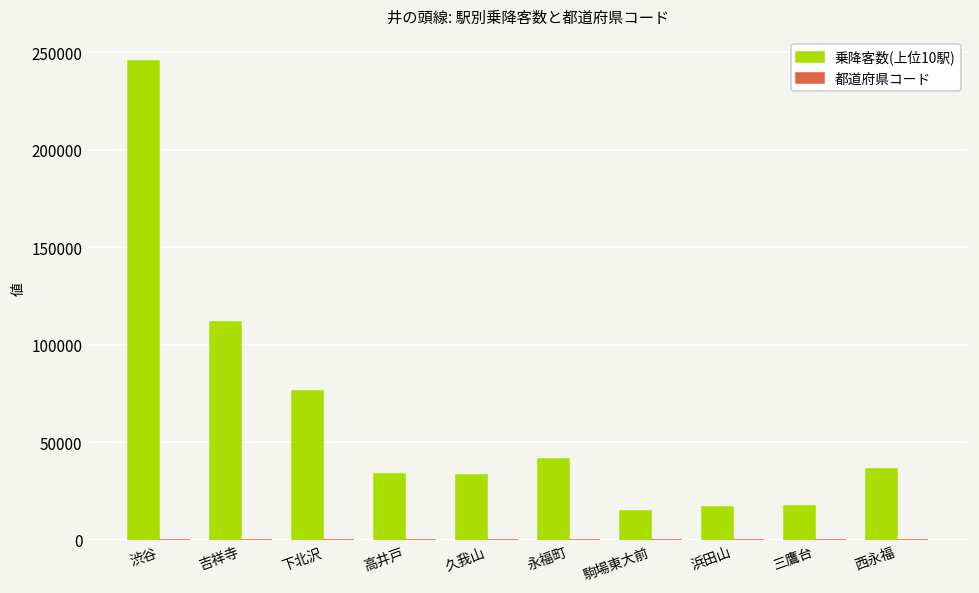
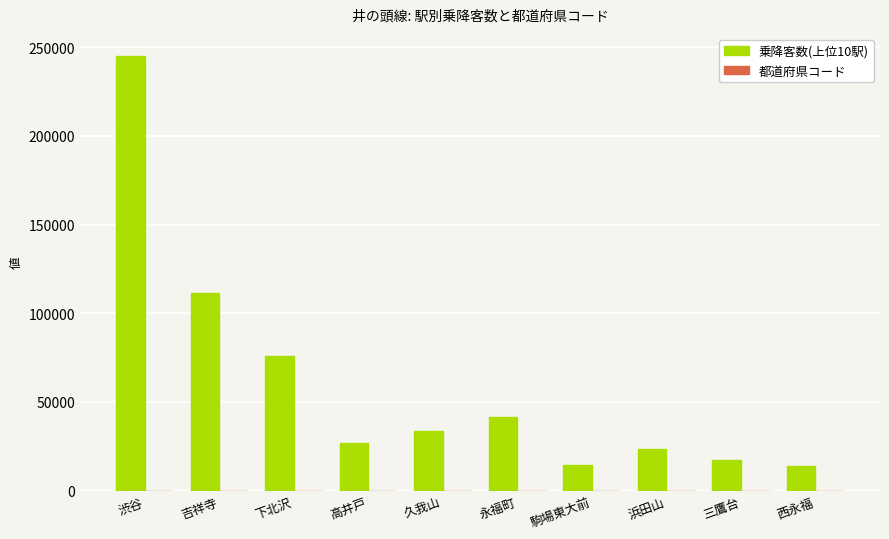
  {
    "乗降客数(上位10駅)": {
      "渋谷": 245000,
      "吉祥寺": 111000,
      "下北沢": 76000,
-     "高井戸": 33000,
+     "高井戸": 27000,
      "久我山": 33000,
      "永福町": 41000,
      "駒場東大前": 15000,
-     "浜田山": 17000,
+     "浜田山": 23000,
      "三鷹台": 17000,
-     "西永福": 36000
+     "西永福": 14000
    }
  }
